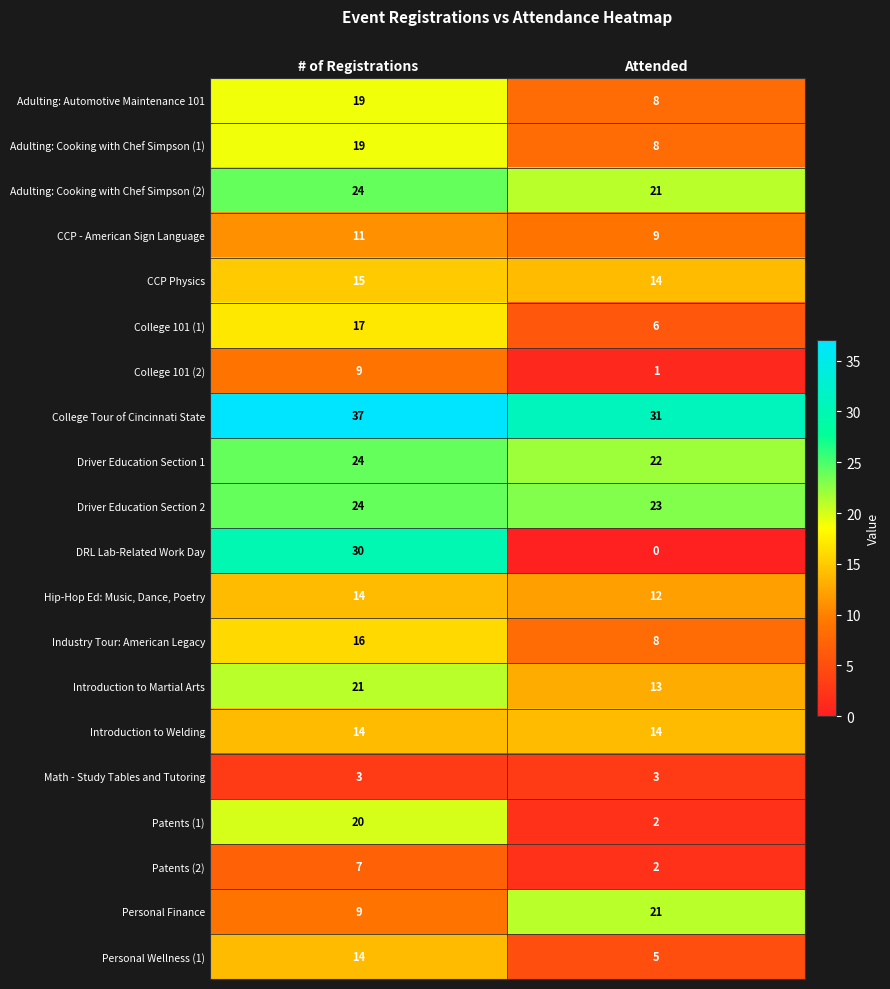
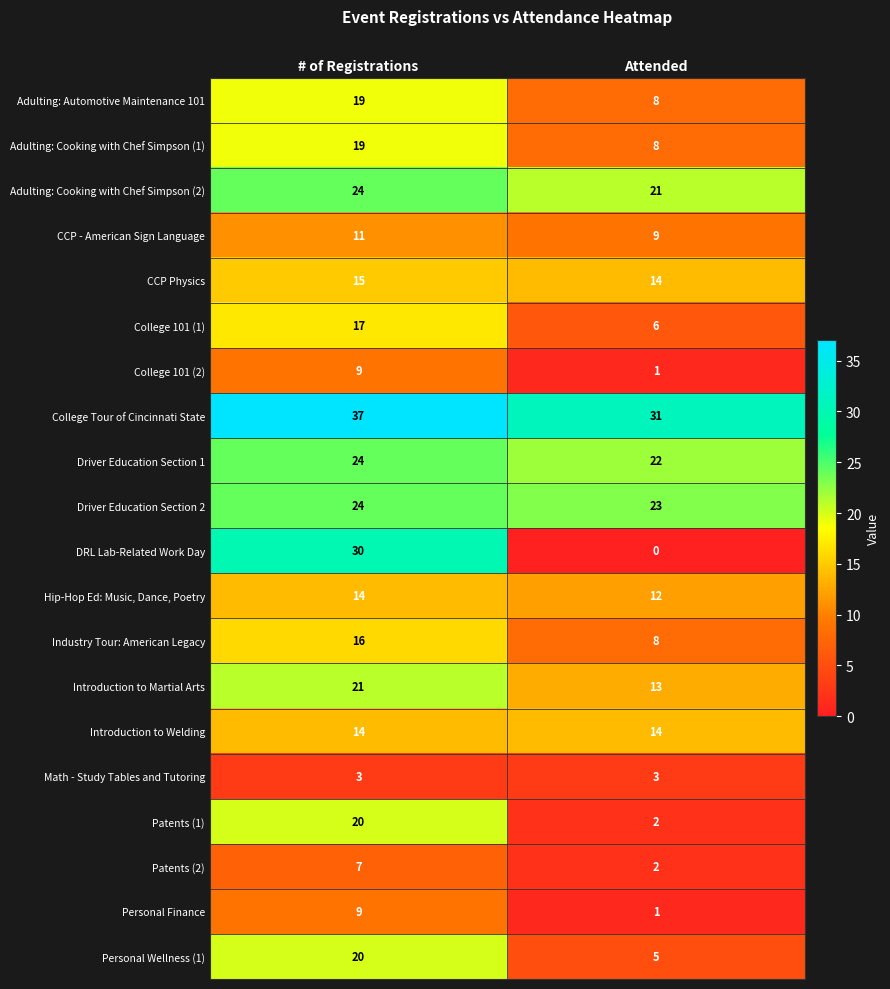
  {
    "Adulting: Automotive Maintenance 101": {
      "# of Registrations": 19,
      "Attended": 8
    },
    "Adulting: Cooking with Chef Simpson (1)": {
      "# of Registrations": 19,
      "Attended": 8
    },
    "Adulting: Cooking with Chef Simpson (2)": {
      "# of Registrations": 24,
      "Attended": 21
    },
    "CCP - American Sign Language": {
      "# of Registrations": 11,
      "Attended": 9
    },
    "CCP Physics": {
      "# of Registrations": 15,
      "Attended": 14
    },
    "College 101 (1)": {
      "# of Registrations": 17,
      "Attended": 6
    },
    "College 101 (2)": {
      "# of Registrations": 9,
      "Attended": 1
    },
    "College Tour of Cincinnati State": {
      "# of Registrations": 37,
      "Attended": 31
    },
    "Driver Education Section 1": {
      "# of Registrations": 24,
      "Attended": 22
    },
    "Driver Education Section 2": {
      "# of Registrations": 24,
      "Attended": 23
    },
    "DRL Lab-Related Work Day": {
      "# of Registrations": 30,
      "Attended": 0
    },
    "Hip-Hop Ed: Music, Dance, Poetry": {
      "# of Registrations": 14,
      "Attended": 12
    },
    "Industry Tour: American Legacy": {
      "# of Registrations": 16,
      "Attended": 8
    },
    "Introduction to Martial Arts": {
      "# of Registrations": 21,
      "Attended": 13
    },
    "Introduction to Welding": {
      "# of Registrations": 14,
      "Attended": 14
    },
    "Math - Study Tables and Tutoring": {
      "# of Registrations": 3,
      "Attended": 3
    },
    "Patents (1)": {
      "# of Registrations": 20,
      "Attended": 2
    },
    "Patents (2)": {
      "# of Registrations": 7,
      "Attended": 2
    },
    "Personal Finance": {
      "# of Registrations": 9,
-     "Attended": 21
+     "Attended": 1
    },
    "Personal Wellness (1)": {
-     "# of Registrations": 14,
+     "# of Registrations": 20,
      "Attended": 5
    }
  }
